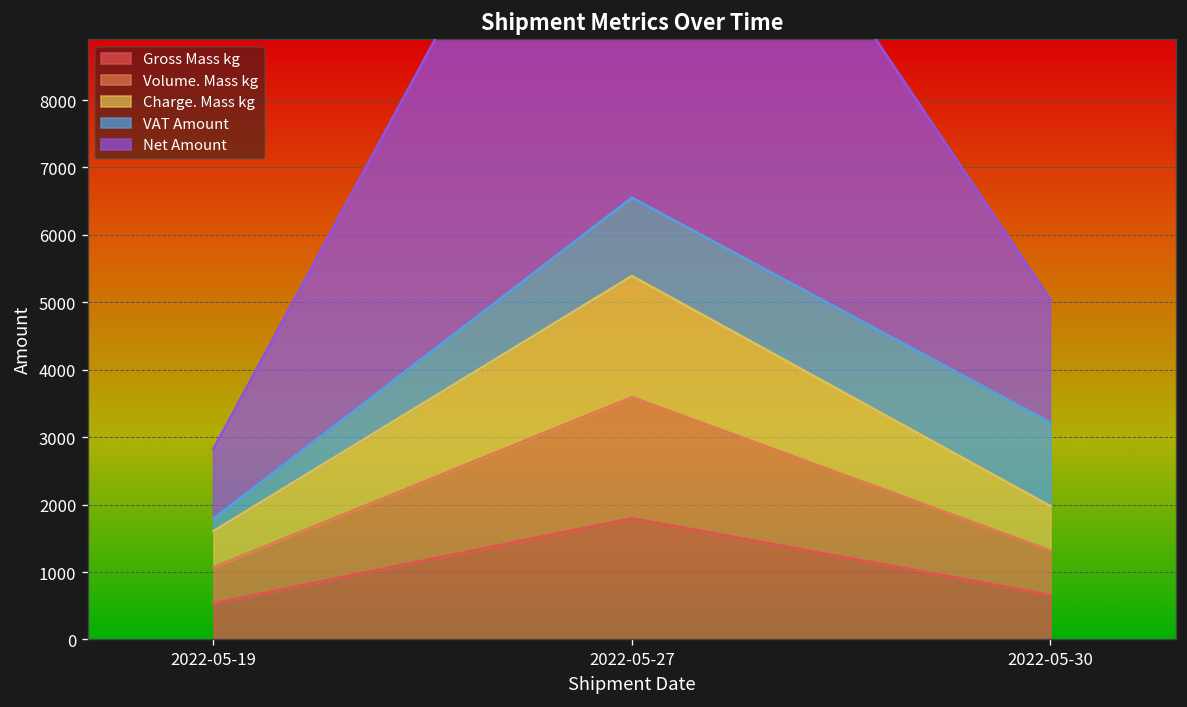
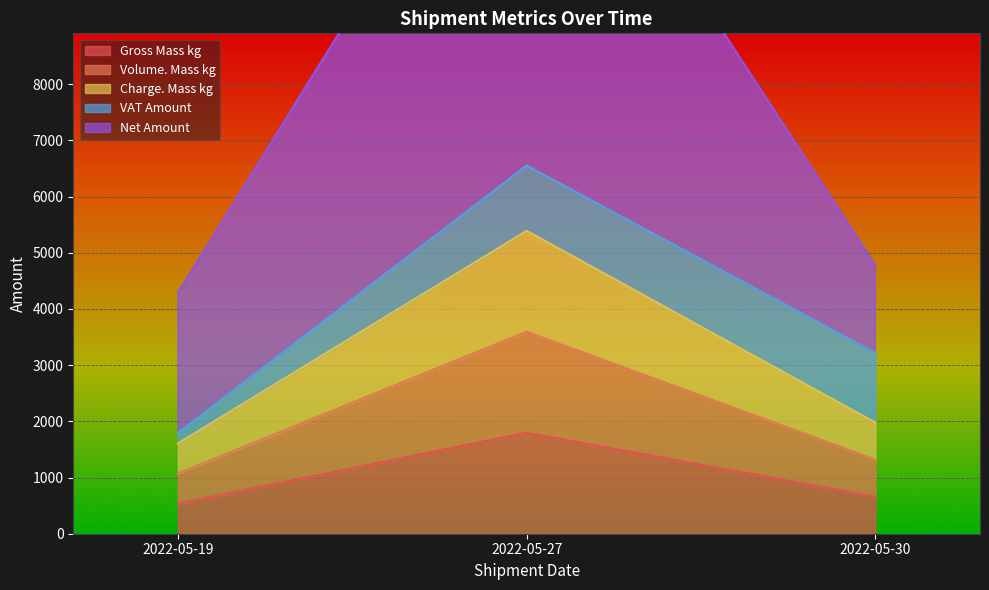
  {
    "Charge. Mass kg": {
      "2022-05-19": 500,
      "2022-05-27": 1800,
      "2022-05-30": 700
    },
    "VAT Amount": {
      "2022-05-19": 200,
      "2022-05-27": 1200,
      "2022-05-30": 1200
    },
    "Net Amount": {
-     "2022-05-19": 1000,
-     "2022-05-30": 1800
+     "2022-05-19": 2500,
+     "2022-05-30": 1600
    }
  }
